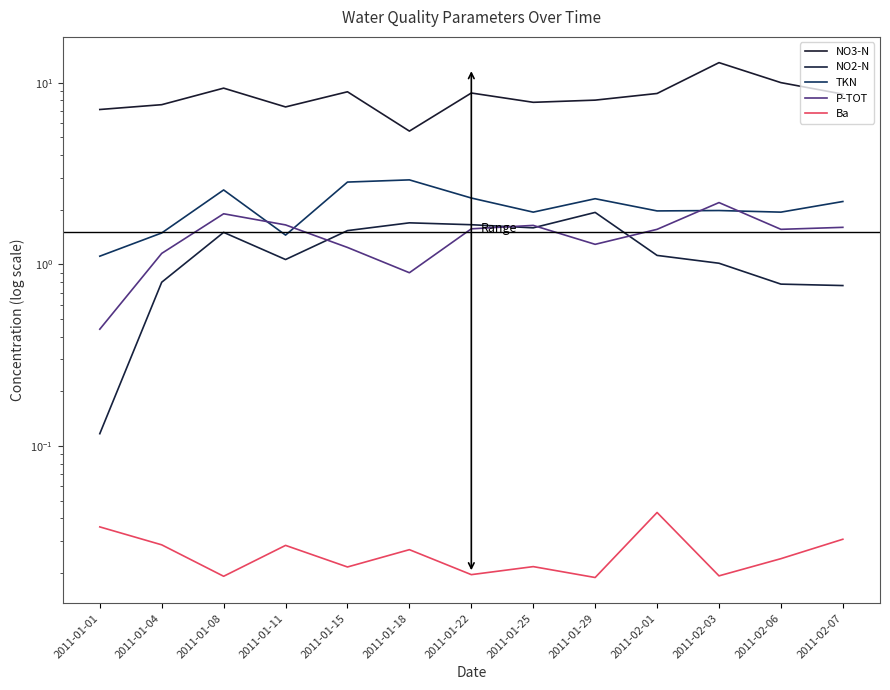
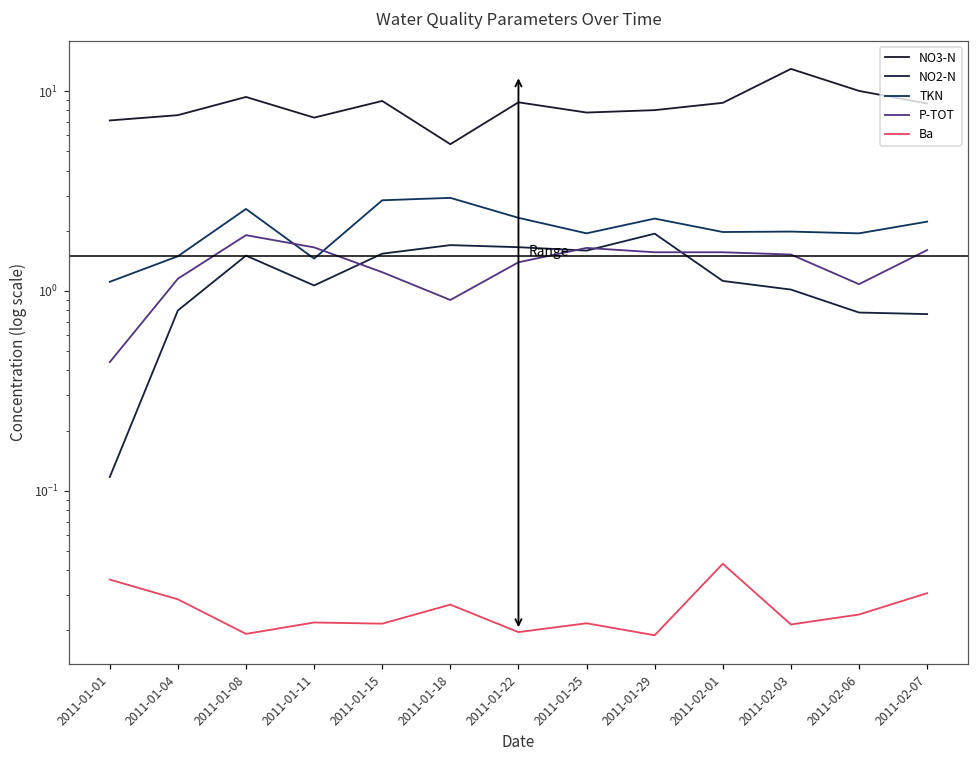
  {
    "P-TOT": {
      "2011-01-01": 0.44,
      "2011-01-04": 1.2,
      "2011-01-08": 1.9,
      "2011-01-11": 1.7,
      "2011-01-15": 1.2,
      "2011-01-18": 0.9,
-     "2011-01-22": 1.6,
-     "2011-01-29": 1.3,
+     "2011-01-22": 1.4,
+     "2011-01-29": 1.6,
      "2011-02-01": 1.6,
-     "2011-02-03": 2.2,
-     "2011-02-06": 1.6,
+     "2011-02-03": 1.5,
+     "2011-02-06": 1.1,
      "2011-02-07": 1.6
    },
    "Ba": {
      "2011-01-01": 0.036,
      "2011-01-04": 0.029,
      "2011-01-08": 0.019,
-     "2011-01-11": 0.028,
+     "2011-01-11": 0.022,
      "2011-01-15": 0.022,
      "2011-01-18": 0.027,
      "2011-01-22": 0.020,
      "2011-01-25": 0.022,
      "2011-01-29": 0.019,
      "2011-02-01": 0.043,
-     "2011-02-03": 0.019,
+     "2011-02-03": 0.021,
      "2011-02-06": 0.024,
      "2011-02-07": 0.031
    }
  }
